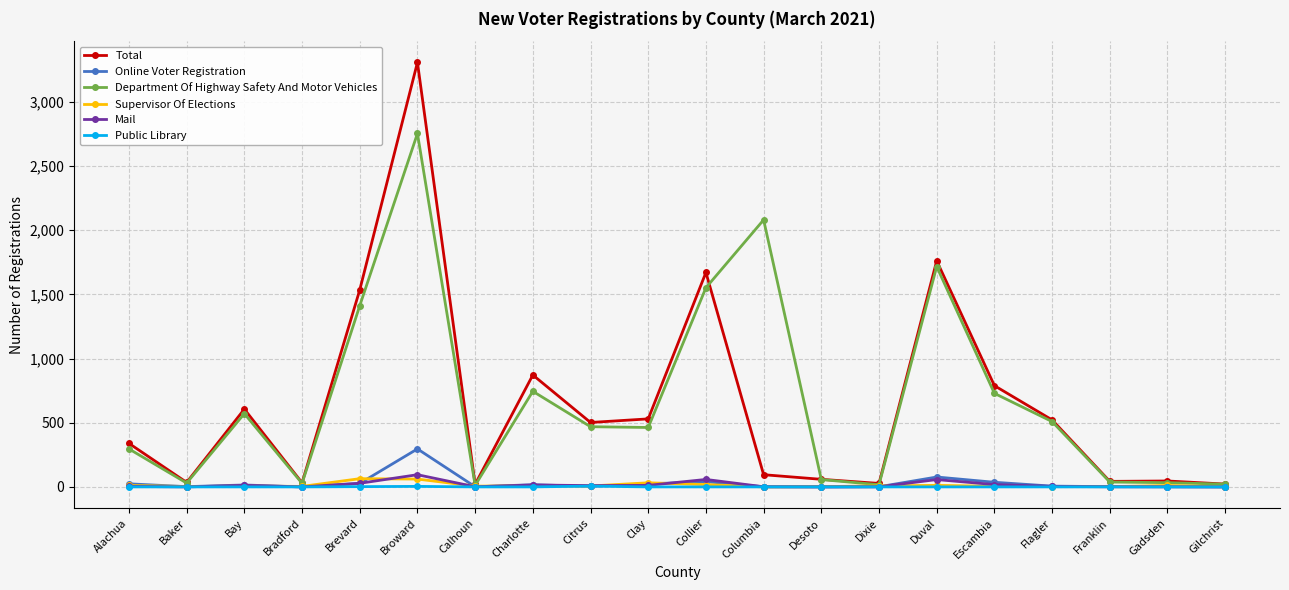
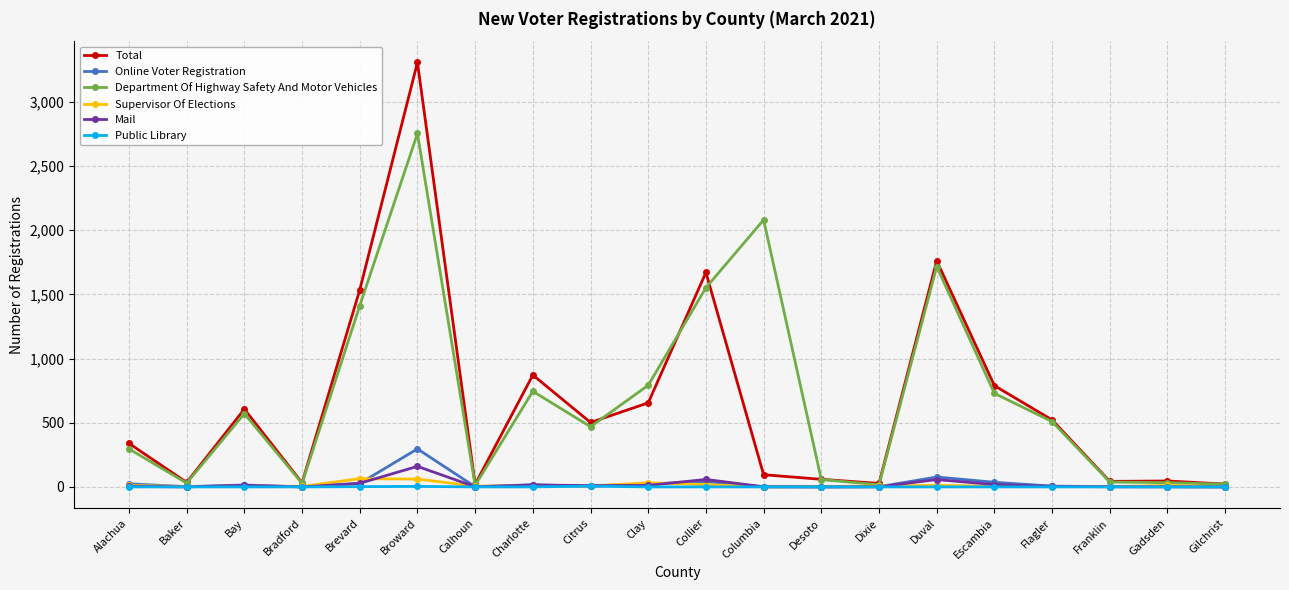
  {
    "Total": {
      "Alachua": "340",
      "Bay": "610",
      "Brevard": "1,540",
      "Broward": "3,310",
      "Charlotte": "870",
      "Citrus": "500",
-     "Clay": "530",
+     "Clay": "660",
      "Collier": "1,670",
      "Columbia": "100",
      "Duval": "1,760",
      "Escambia": "790"
    },
    "Online Voter Registration": {
      "Broward": "300",
      "Duval": "80"
    },
    "Department Of Highway Safety And Motor Vehicles": {
      "Alachua": "300",
      "Bay": "570",
      "Brevard": "1,410",
      "Broward": "2,750",
      "Charlotte": "750",
      "Citrus": "470",
-     "Clay": "460",
+     "Clay": "790",
      "Collier": "1,550",
      "Columbia": "2,080",
      "Duval": "1,720",
      "Escambia": "730"
    },
    "Supervisor Of Elections": {
      "Brevard": "60",
      "Broward": "60"
    },
    "Mail": {
-     "Broward": "100",
+     "Broward": "160",
      "Duval": "60"
    },
    "Public Library": {
      "Brevard": "0",
      "Broward": "0"
    }
  }
